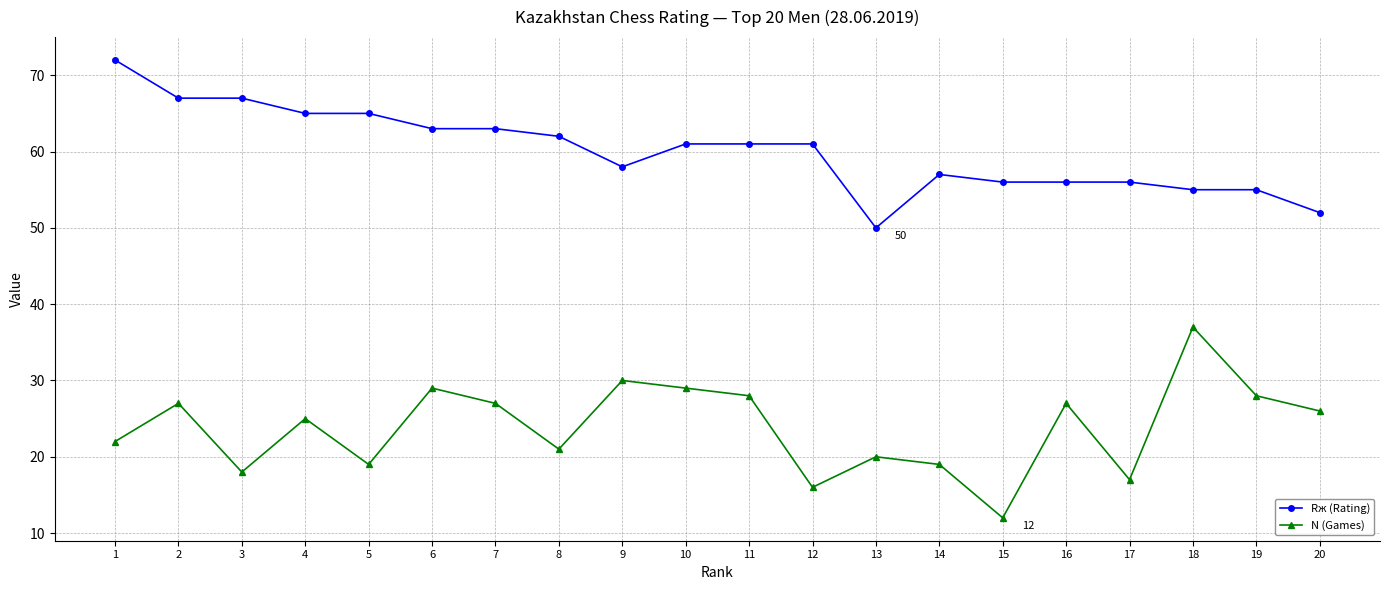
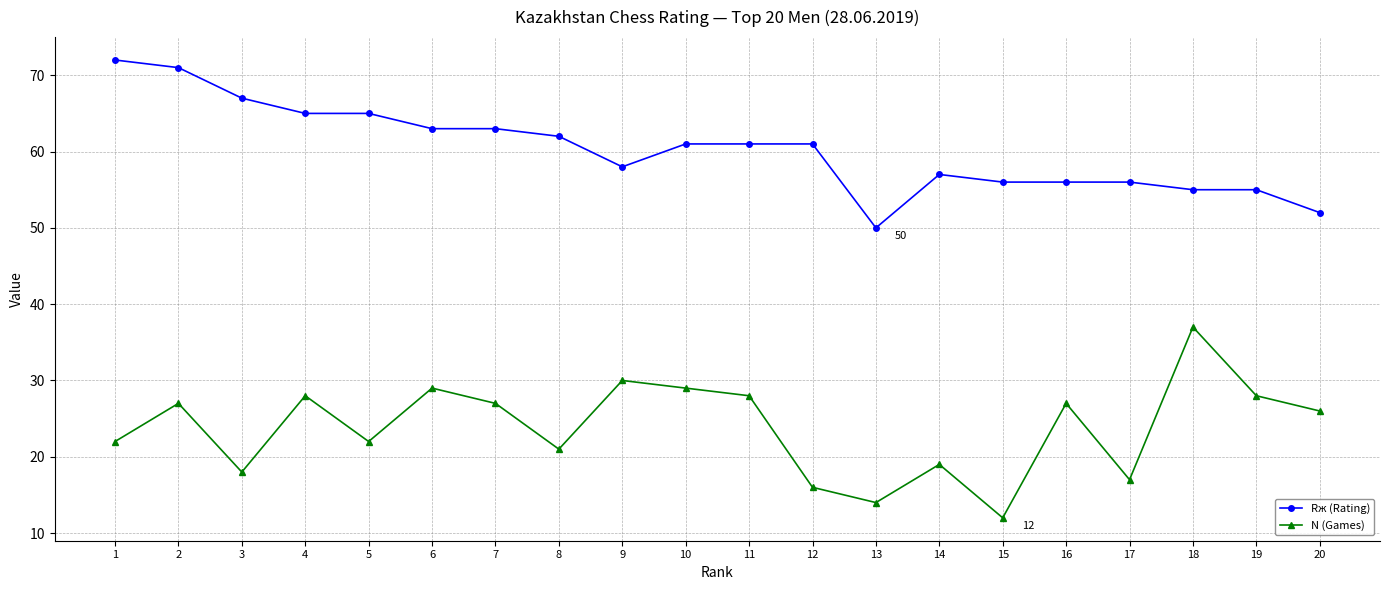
  {
    "Rж (Rating)": {
      "1": 72,
-     "2": 67,
+     "2": 71,
      "3": 67,
      "4": 65,
      "5": 65,
      "6": 63,
      "7": 63,
      "8": 62,
      "9": 58,
      "10": 61,
      "11": 61,
      "12": 61,
      "14": 57,
      "15": 56,
      "16": 56,
      "17": 56,
      "18": 55,
      "19": 55,
      "20": 52
    },
    "N (Games)": {
      "1": 22,
      "2": 27,
      "3": 18,
-     "4": 25,
-     "5": 19,
+     "4": 28,
+     "5": 22,
      "6": 29,
      "7": 27,
      "8": 21,
      "9": 30,
      "10": 29,
      "11": 28,
      "12": 16,
-     "13": 20,
+     "13": 14,
      "14": 19,
      "16": 27,
      "17": 17,
      "18": 37,
      "19": 28,
      "20": 26
    }
  }
